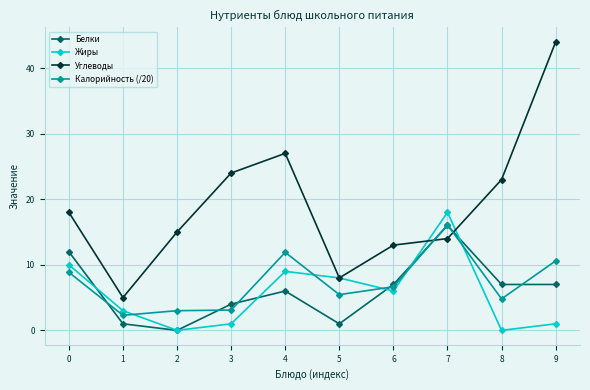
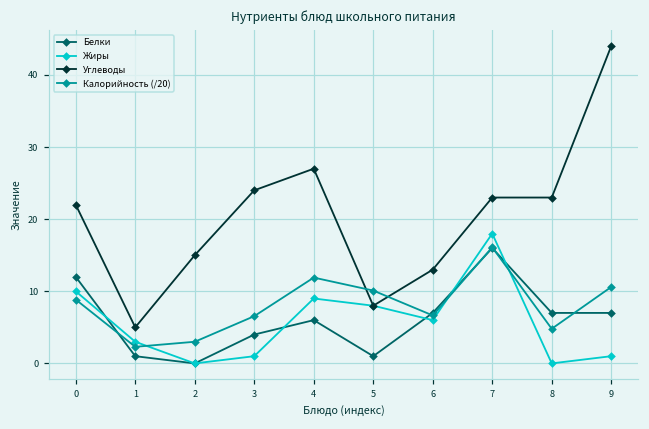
  {
    "Белки": {
      "0": 12,
      "1": 1,
      "3": 4,
      "4": 6,
      "5": 1,
      "8": 7,
      "9": 7
    },
    "Жиры": {
      "0": 10,
      "1": 3,
      "3": 1,
      "4": 9,
      "6": 6,
      "7": 18,
      "8": 0,
      "9": 1
    },
    "Углеводы": {
-     "0": 18,
+     "0": 22,
      "1": 5,
      "2": 15,
      "3": 24,
      "4": 27,
      "6": 13,
-     "7": 14,
+     "7": 23,
      "8": 23,
      "9": 44
    },
    "Калорийность (/20)": {
      "0": 9,
      "1": 2,
      "2": 3,
-     "3": 3,
+     "3": 7,
      "4": 12,
-     "5": 5,
+     "5": 10,
      "8": 5,
      "9": 11
    }
  }
